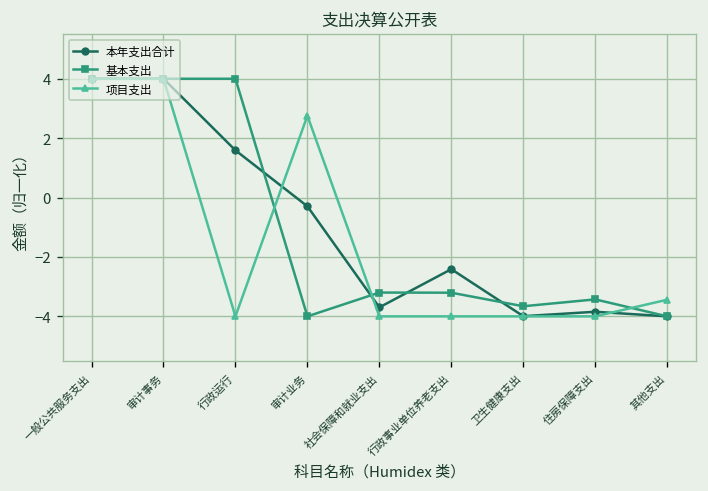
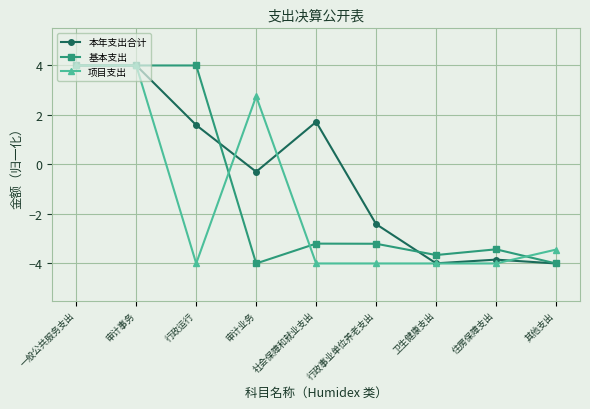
  {
    "本年支出合计": {
      "行政运行": 1.6,
      "审计业务": -0.3,
-     "社会保障和就业支出": -3.7,
+     "社会保障和就业支出": 1.7,
      "行政事业单位养老支出": -2.4,
      "住房保障支出": -3.8
    }
  }
